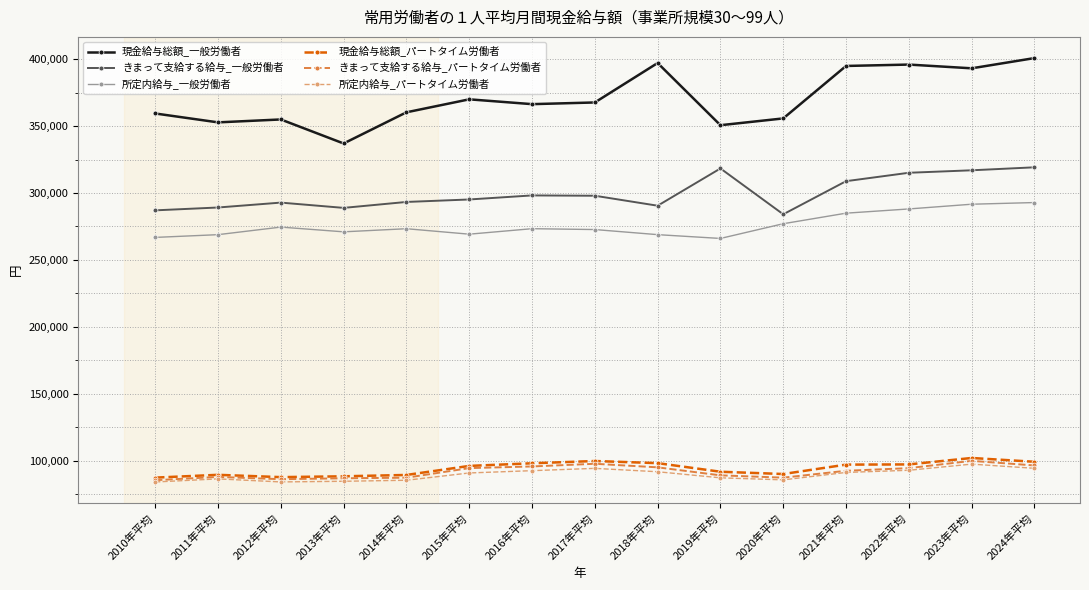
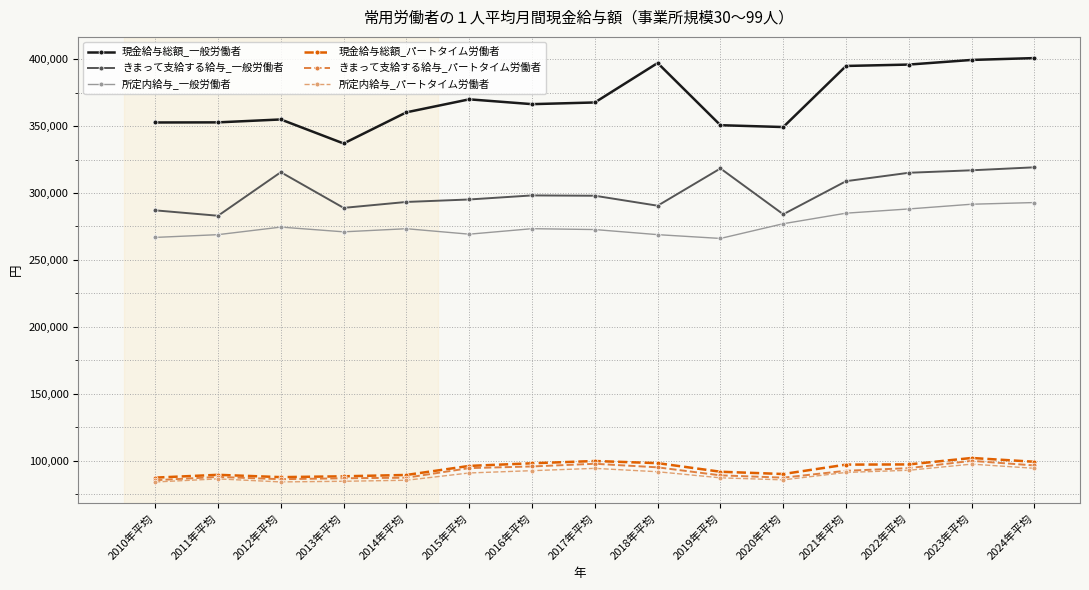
  {
    "現金給与総額_一般労働者": {
-     "2010年平均": "359,000",
+     "2010年平均": "353,000",
      "2011年平均": "353,000",
      "2012年平均": "355,000",
      "2013年平均": "337,000",
      "2014年平均": "360,000",
      "2015年平均": "370,000",
      "2016年平均": "366,000",
      "2017年平均": "368,000",
      "2018年平均": "397,000",
      "2019年平均": "351,000",
-     "2020年平均": "356,000",
+     "2020年平均": "349,000",
      "2021年平均": "395,000",
      "2022年平均": "396,000",
-     "2023年平均": "393,000",
+     "2023年平均": "399,000",
      "2024年平均": "401,000"
    },
    "きまって支給する給与_一般労働者": {
      "2010年平均": "287,000",
-     "2011年平均": "289,000",
-     "2012年平均": "293,000",
+     "2011年平均": "283,000",
+     "2012年平均": "316,000",
      "2013年平均": "289,000",
      "2014年平均": "293,000",
      "2015年平均": "295,000",
      "2016年平均": "298,000",
      "2017年平均": "298,000",
      "2018年平均": "291,000",
      "2019年平均": "318,000",
      "2020年平均": "284,000",
      "2021年平均": "309,000",
      "2022年平均": "315,000",
      "2023年平均": "317,000",
      "2024年平均": "319,000"
    },
    "所定内給与_一般労働者": {
      "2010年平均": "267,000",
      "2011年平均": "269,000",
      "2012年平均": "275,000",
      "2013年平均": "271,000",
      "2014年平均": "273,000",
      "2015年平均": "269,000",
      "2016年平均": "273,000",
      "2017年平均": "273,000",
      "2018年平均": "269,000",
      "2019年平均": "266,000",
      "2020年平均": "277,000",
      "2021年平均": "285,000",
      "2022年平均": "288,000",
      "2023年平均": "292,000",
      "2024年平均": "293,000"
    },
    "現金給与総額_パートタイム労働者": {
      "2010年平均": "87,000",
      "2014年平均": "89,000",
      "2016年平均": "98,000",
      "2017年平均": "100,000",
      "2018年平均": "98,000",
      "2019年平均": "92,000",
      "2020年平均": "90,000",
      "2021年平均": "97,000",
      "2022年平均": "97,000",
      "2023年平均": "102,000",
      "2024年平均": "99,000"
    }
  }
